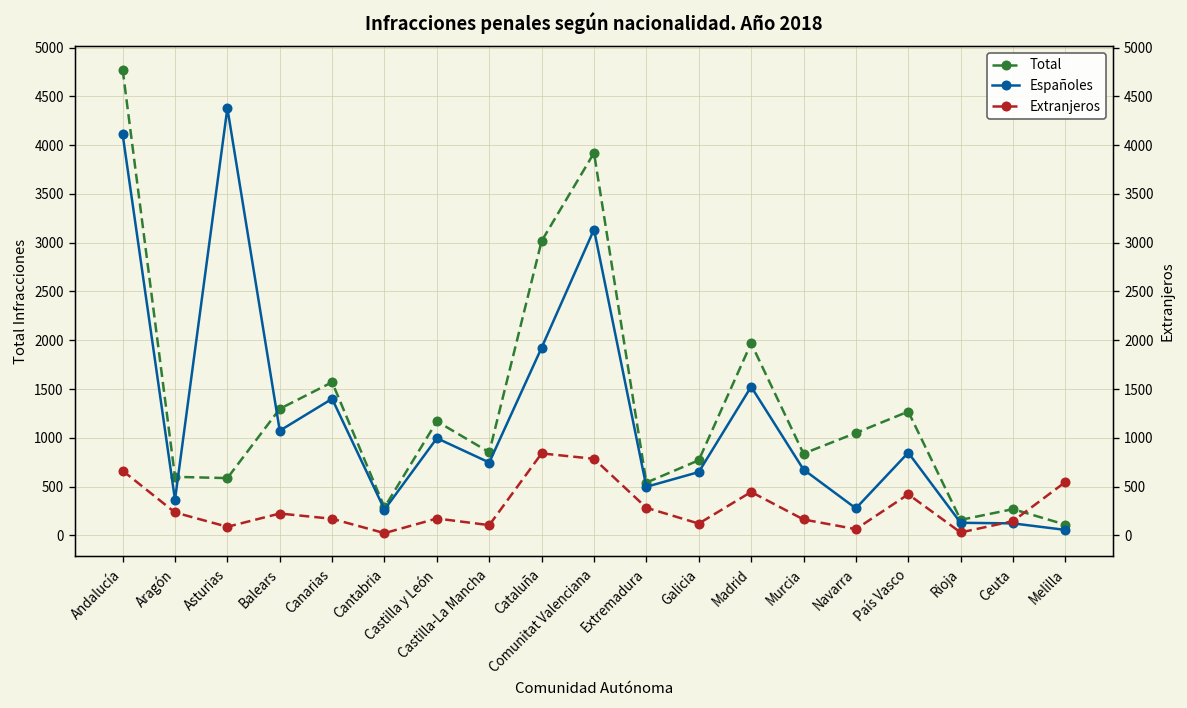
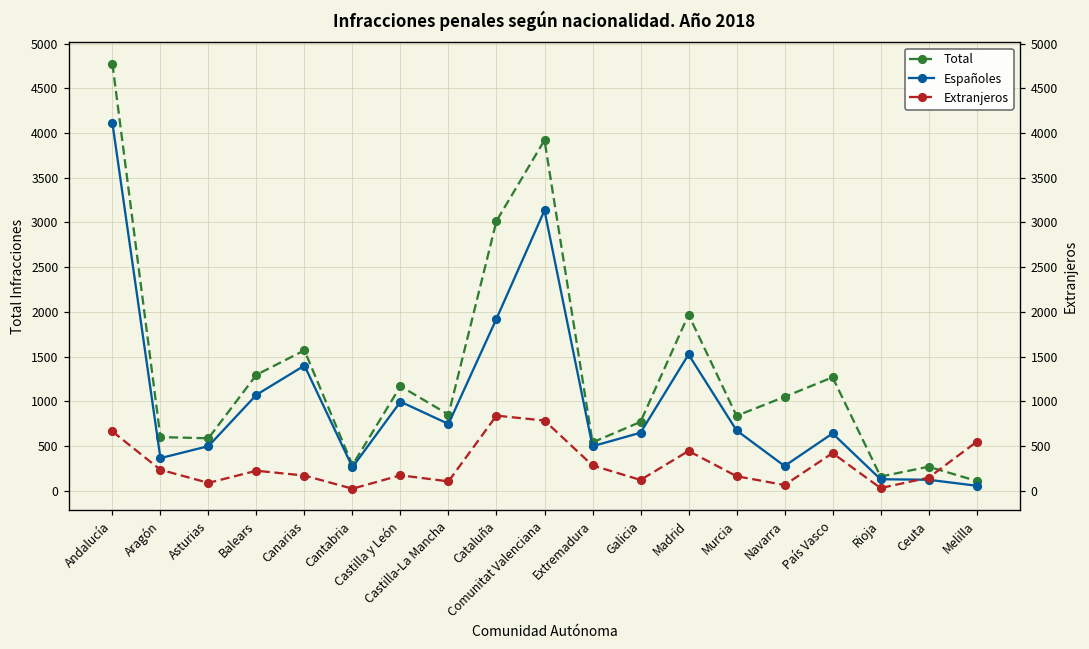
  {
    "Total": {
      "Andalucía": 4800,
      "Aragón": 600,
      "Asturias": 600,
      "Balears": 1300,
      "Canarias": 1600,
      "Castilla y León": 1200,
      "Castilla-La Mancha": 900,
      "Cataluña": 3000,
      "Comunitat Valenciana": 3900,
      "Extremadura": 500,
      "Galicia": 800,
      "Madrid": 2000,
      "Murcia": 800,
      "Navarra": 1100,
      "País Vasco": 1300,
      "Ceuta": 300,
      "Melilla": 100
    },
    "Españoles": {
      "Andalucía": 4100,
      "Aragón": 400,
-     "Asturias": 4400,
+     "Asturias": 500,
      "Balears": 1100,
      "Canarias": 1400,
      "Castilla y León": 1000,
      "Castilla-La Mancha": 700,
      "Cataluña": 1900,
      "Comunitat Valenciana": 3100,
      "Extremadura": 500,
      "Galicia": 600,
      "Madrid": 1500,
      "Murcia": 700,
      "Navarra": 300,
-     "País Vasco": 800,
+     "País Vasco": 600,
      "Melilla": 100
    },
    "Extranjeros": {
      "Andalucía": 700,
      "Aragón": 200,
      "Asturias": 100,
      "Balears": 200,
      "Canarias": 200,
      "Cantabria": 0,
      "Castilla y León": 200,
      "Castilla-La Mancha": 100,
      "Cataluña": 800,
      "Comunitat Valenciana": 800,
      "Extremadura": 300,
      "Galicia": 100,
      "Madrid": 400,
      "Murcia": 200,
      "Navarra": 100,
      "País Vasco": 400,
      "Rioja": 0,
      "Melilla": 500
    }
  }
